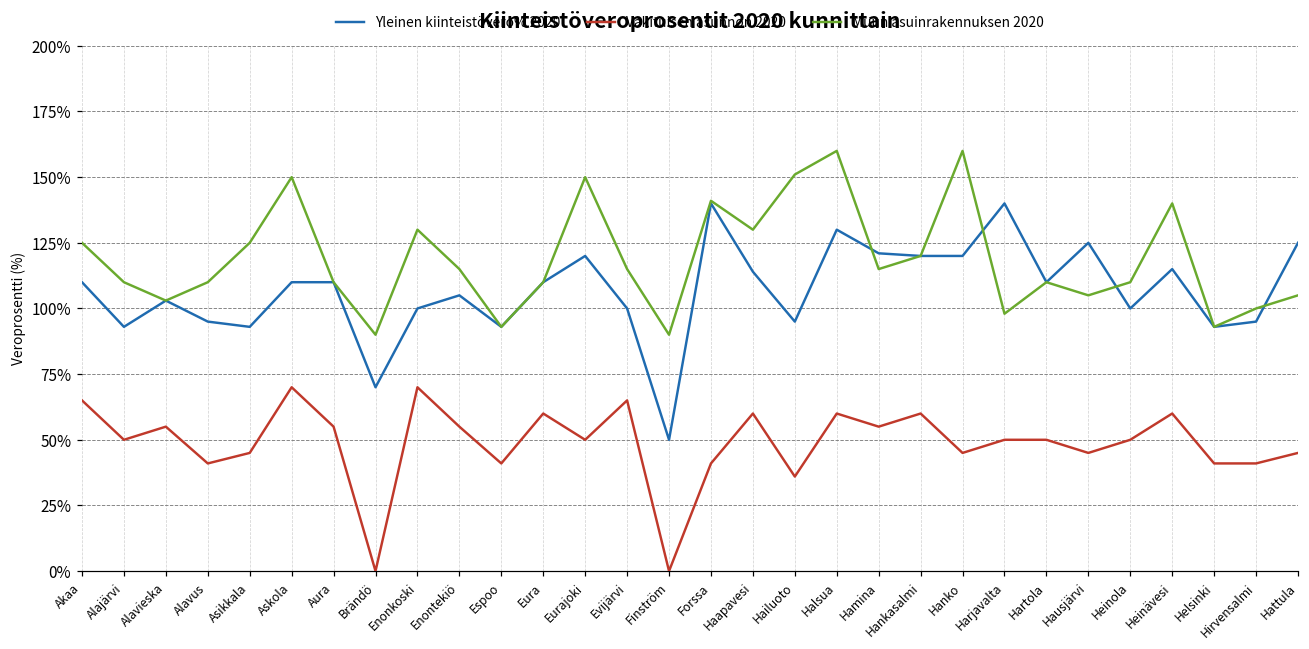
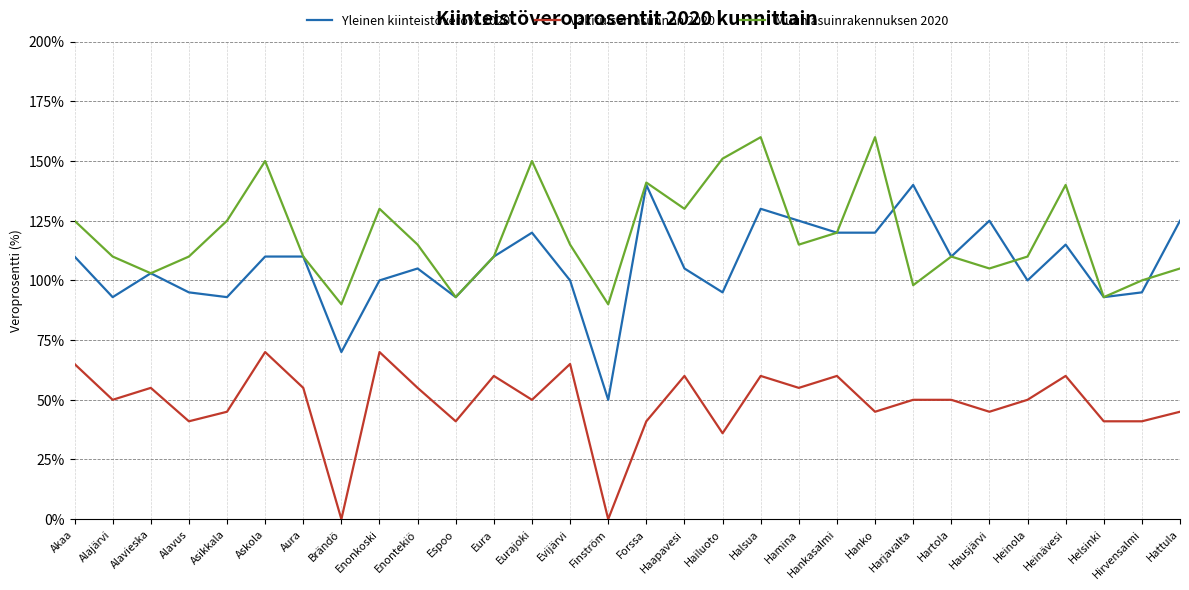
  {
    "Yleinen kiinteistövero% 2020": {
      "Akaa": "110%",
      "Alajärvi": "93%",
      "Alavus": "95%",
      "Asikkala": "93%",
      "Askola": "110%",
      "Brändö": "70%",
      "Enonkoski": "100%",
      "Enontekiö": "105%",
      "Eurajoki": "120%",
      "Evijärvi": "100%",
      "Finström": "50%",
-     "Haapavesi": "114%",
+     "Haapavesi": "105%",
      "Hailuoto": "95%",
      "Halsua": "130%",
-     "Hamina": "121%",
+     "Hamina": "125%",
      "Hanko": "120%",
      "Harjavalta": "140%",
      "Hausjärvi": "125%",
      "Heinola": "100%",
      "Heinävesi": "115%",
      "Hirvensalmi": "95%",
      "Hattula": "125%"
    },
    "Vakituisen asunnon 2020": {
      "Akaa": "65%",
      "Alajärvi": "50%",
      "Alavieska": "55%",
      "Alavus": "41%",
      "Asikkala": "45%",
      "Askola": "70%",
      "Aura": "55%",
      "Brändö": "0%",
      "Enonkoski": "70%",
      "Enontekiö": "55%",
      "Espoo": "41%",
      "Eura": "60%",
      "Eurajoki": "50%",
      "Evijärvi": "65%",
      "Finström": "0%",
      "Forssa": "41%",
      "Haapavesi": "60%",
      "Hailuoto": "36%",
      "Halsua": "60%",
      "Hamina": "55%",
      "Hankasalmi": "60%",
      "Hanko": "45%",
      "Harjavalta": "50%",
      "Hartola": "50%",
      "Hausjärvi": "45%",
      "Heinola": "50%",
      "Heinävesi": "60%",
      "Helsinki": "41%",
      "Hirvensalmi": "41%",
      "Hattula": "45%"
    },
    "Muun asuinrakennuksen 2020": {
      "Akaa": "125%",
      "Alajärvi": "110%",
      "Alavus": "110%",
      "Asikkala": "125%",
      "Askola": "150%",
      "Brändö": "90%",
      "Enonkoski": "130%",
      "Enontekiö": "115%",
      "Eurajoki": "150%",
      "Evijärvi": "115%",
      "Finström": "90%",
      "Haapavesi": "130%",
      "Hailuoto": "151%",
      "Halsua": "160%",
      "Hamina": "115%",
      "Hanko": "160%",
      "Harjavalta": "98%",
      "Hausjärvi": "105%",
      "Heinola": "110%",
      "Heinävesi": "140%",
      "Hirvensalmi": "100%",
      "Hattula": "105%"
    }
  }
